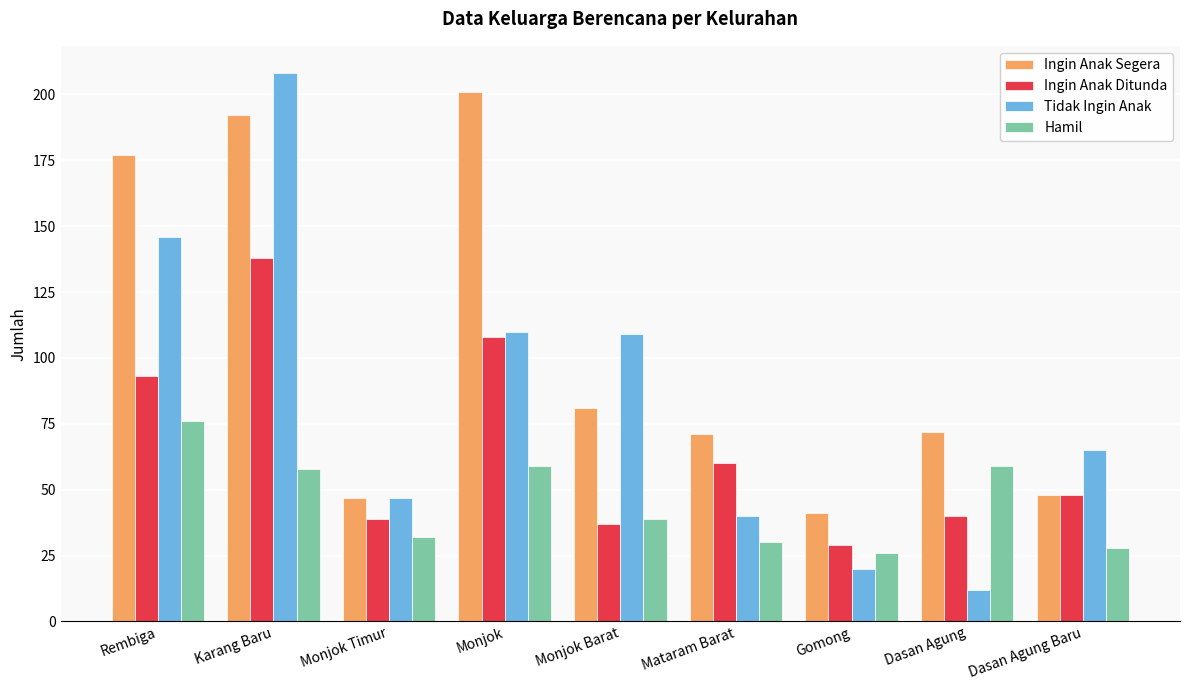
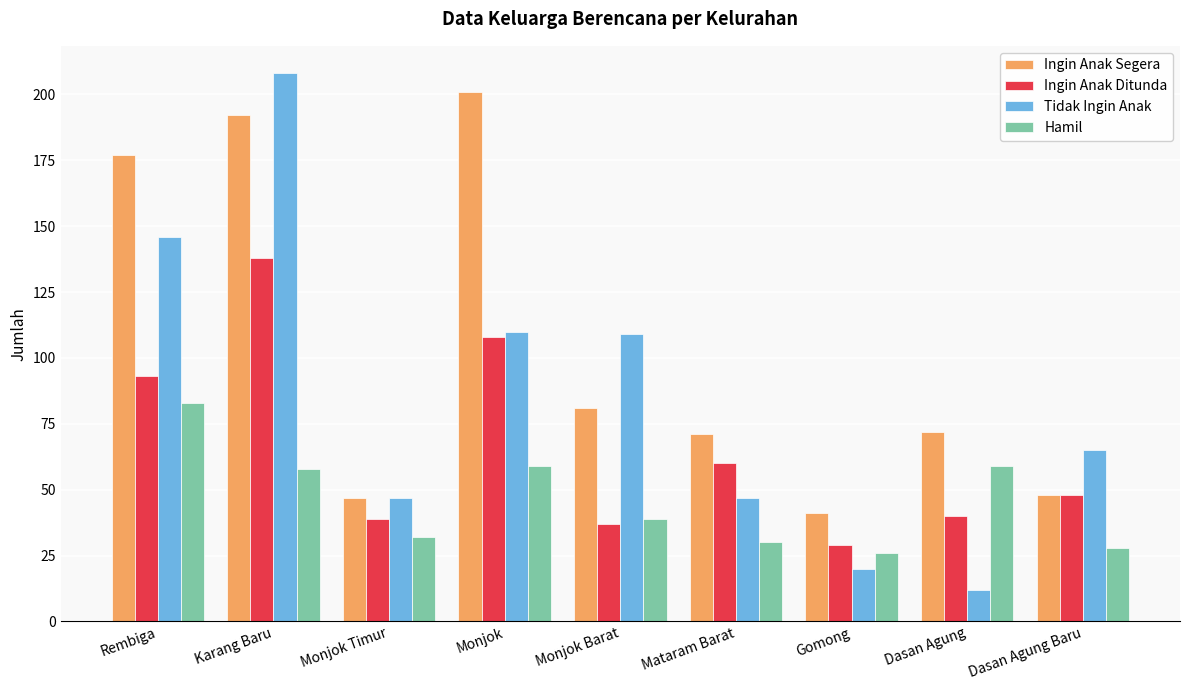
  {
    "Ingin Anak Segera": {
      "Rembiga": 177,
      "Karang Baru": 192,
      "Monjok Timur": 47,
      "Monjok": 201,
      "Monjok Barat": 81,
      "Mataram Barat": 71,
      "Gomong": 41,
      "Dasan Agung": 72,
      "Dasan Agung Baru": 48
    },
    "Ingin Anak Ditunda": {
      "Rembiga": 93,
      "Karang Baru": 138,
      "Monjok Timur": 39,
      "Monjok": 108,
      "Monjok Barat": 37,
      "Mataram Barat": 60,
      "Gomong": 29,
      "Dasan Agung": 40,
      "Dasan Agung Baru": 48
    },
    "Tidak Ingin Anak": {
      "Rembiga": 146,
      "Karang Baru": 208,
      "Monjok Timur": 47,
      "Monjok": 110,
      "Monjok Barat": 109,
-     "Mataram Barat": 40,
+     "Mataram Barat": 47,
      "Gomong": 20,
      "Dasan Agung": 12,
      "Dasan Agung Baru": 65
    },
    "Hamil": {
-     "Rembiga": 76,
+     "Rembiga": 83,
      "Karang Baru": 58,
      "Monjok Timur": 32,
      "Monjok": 59,
      "Monjok Barat": 39,
      "Mataram Barat": 30,
      "Gomong": 26,
      "Dasan Agung": 59,
      "Dasan Agung Baru": 28
    }
  }
